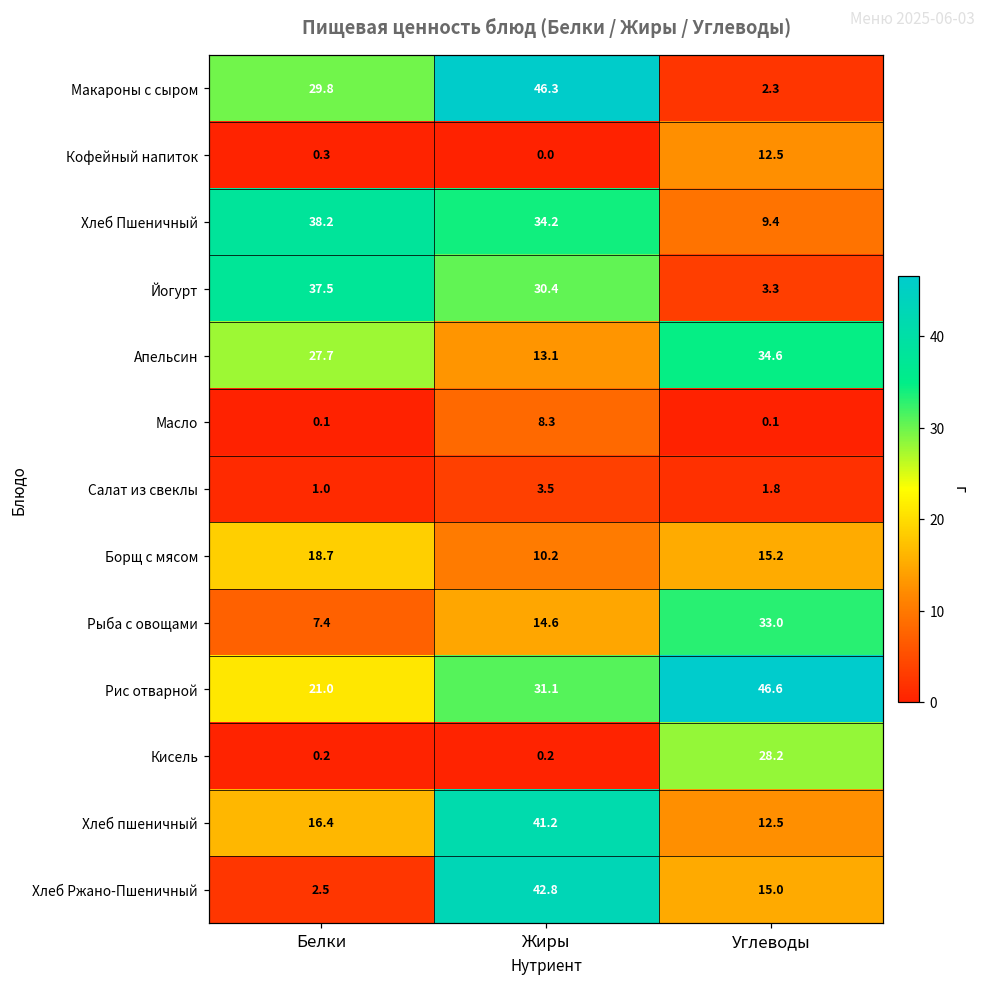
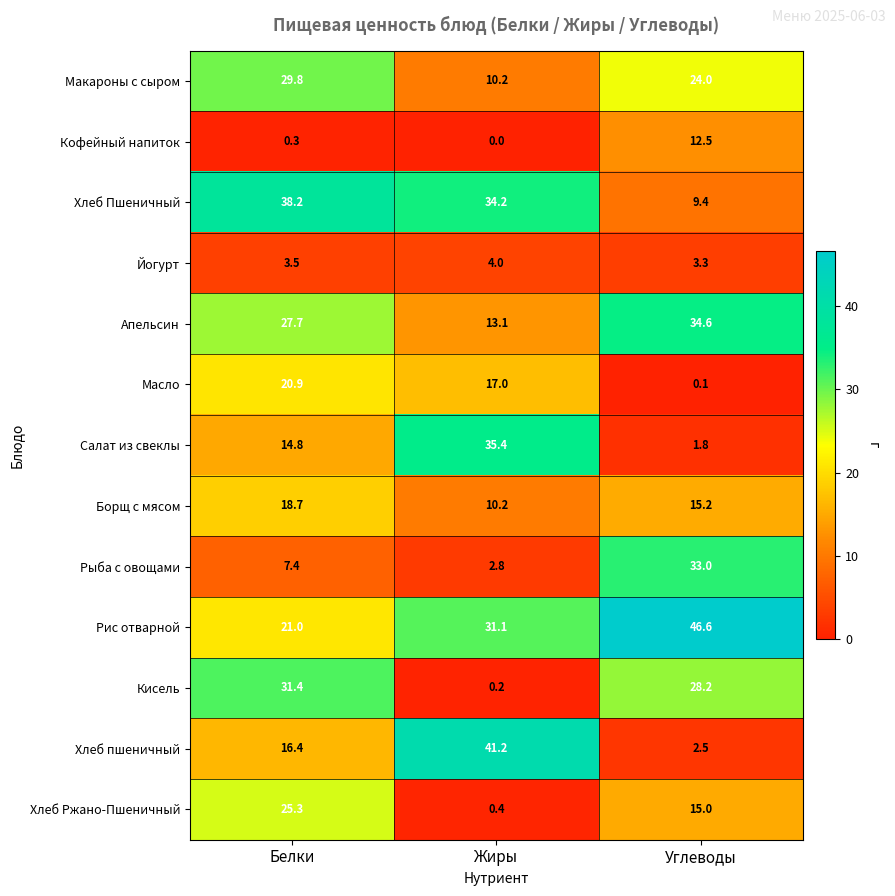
  {
    "Макароны с сыром": {
      "Белки": 29.8,
-     "Жиры": 46.3,
-     "Углеводы": 2.3
+     "Жиры": 10.2,
+     "Углеводы": 24.0
    },
    "Кофейный напиток": {
      "Белки": 0.3,
      "Жиры": 0.0,
      "Углеводы": 12.5
    },
    "Хлеб Пшеничный": {
      "Белки": 38.2,
      "Жиры": 34.2,
      "Углеводы": 9.4
    },
    "Йогурт": {
-     "Белки": 37.5,
-     "Жиры": 30.4,
+     "Белки": 3.5,
+     "Жиры": 4.0,
      "Углеводы": 3.3
    },
    "Апельсин": {
      "Белки": 27.7,
      "Жиры": 13.1,
      "Углеводы": 34.6
    },
    "Масло": {
-     "Белки": 0.1,
-     "Жиры": 8.3,
+     "Белки": 20.9,
+     "Жиры": 17.0,
      "Углеводы": 0.1
    },
    "Салат из свеклы": {
-     "Белки": 1.0,
-     "Жиры": 3.5,
+     "Белки": 14.8,
+     "Жиры": 35.4,
      "Углеводы": 1.8
    },
    "Борщ с мясом": {
      "Белки": 18.7,
      "Жиры": 10.2,
      "Углеводы": 15.2
    },
    "Рыба с овощами": {
      "Белки": 7.4,
-     "Жиры": 14.6,
+     "Жиры": 2.8,
      "Углеводы": 33.0
    },
    "Рис отварной": {
      "Белки": 21.0,
      "Жиры": 31.1,
      "Углеводы": 46.6
    },
    "Кисель": {
-     "Белки": 0.2,
+     "Белки": 31.4,
      "Жиры": 0.2,
      "Углеводы": 28.2
    },
    "Хлеб пшеничный": {
      "Белки": 16.4,
      "Жиры": 41.2,
-     "Углеводы": 12.5
+     "Углеводы": 2.5
    },
    "Хлеб Ржано-Пшеничный": {
-     "Белки": 2.5,
-     "Жиры": 42.8,
+     "Белки": 25.3,
+     "Жиры": 0.4,
      "Углеводы": 15.0
    }
  }
